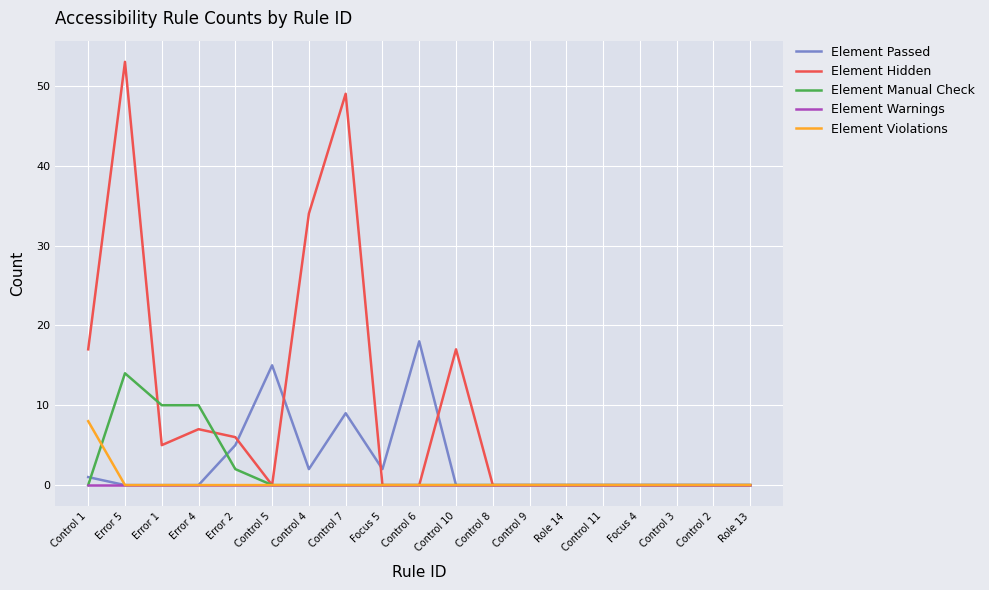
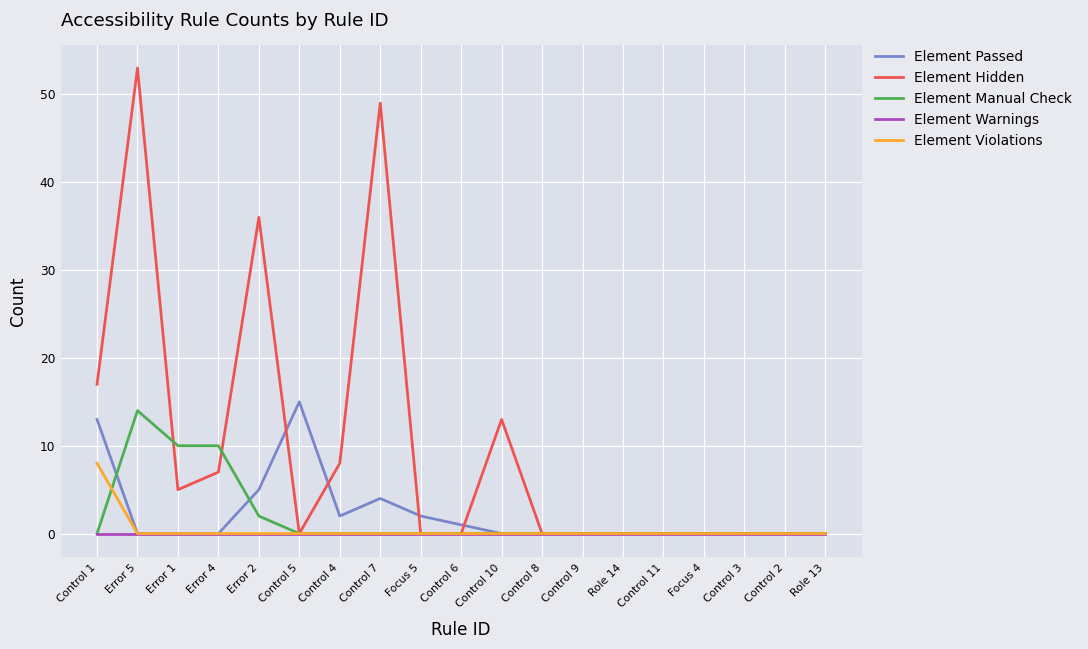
  {
    "Element Passed": {
-     "Control 1": 1,
+     "Control 1": 13,
      "Error 2": 5,
      "Control 5": 15,
      "Control 4": 2,
-     "Control 7": 9,
+     "Control 7": 4,
      "Focus 5": 2,
-     "Control 6": 18
+     "Control 6": 1
    },
    "Element Hidden": {
      "Control 1": 17,
      "Error 5": 53,
      "Error 1": 5,
      "Error 4": 7,
-     "Error 2": 6,
-     "Control 4": 34,
+     "Error 2": 36,
+     "Control 4": 8,
      "Control 7": 49,
-     "Control 10": 17
+     "Control 10": 13
    },
    "Element Manual Check": {
      "Error 5": 14,
      "Error 1": 10,
      "Error 4": 10,
      "Error 2": 2
    },
    "Element Violations": {
      "Control 1": 8
    }
  }
